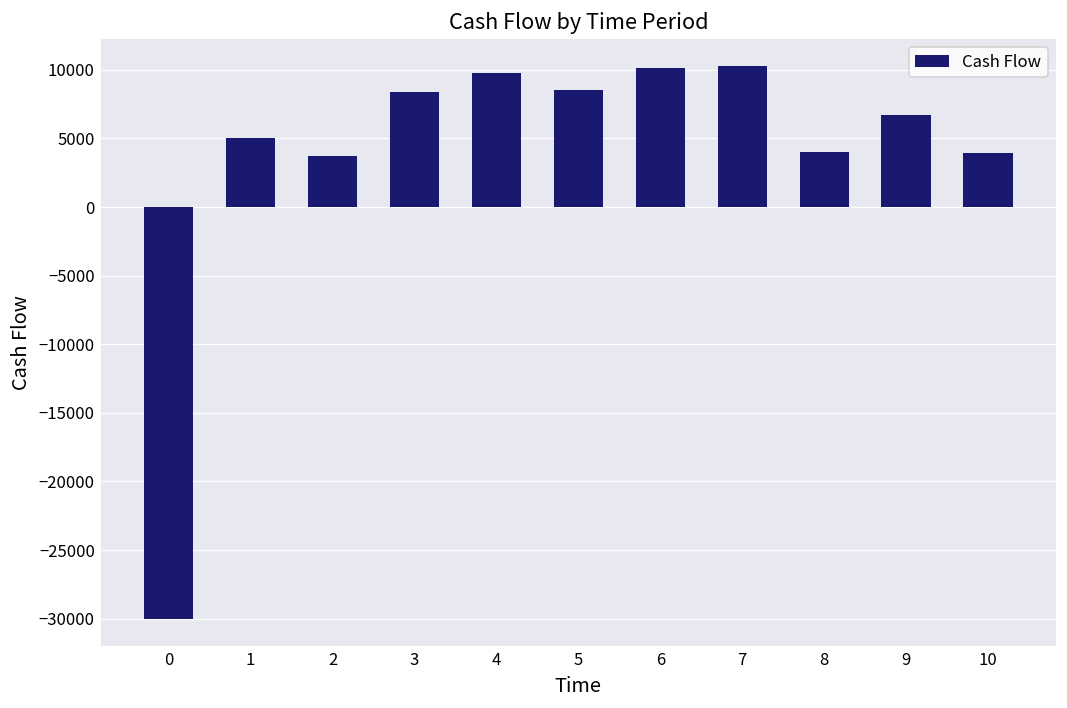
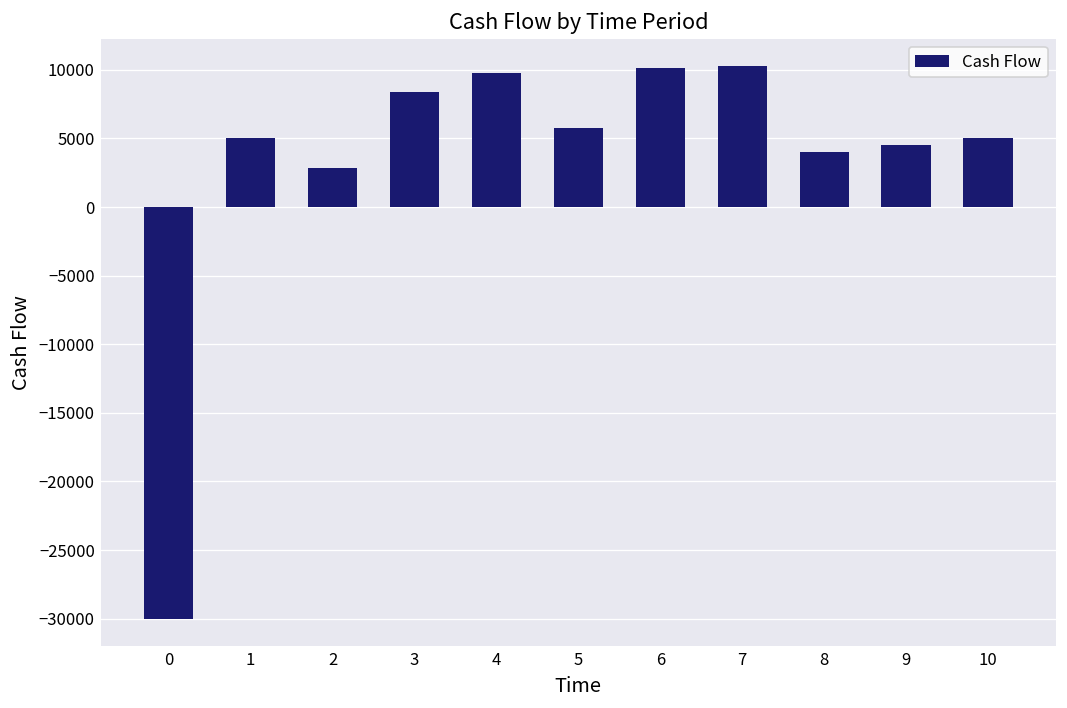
  {
    "0": -30000,
    "1": 5000,
-   "2": 3800,
+   "2": 2800,
    "3": 8400,
    "4": 9700,
-   "5": 8500,
+   "5": 5800,
    "6": 10100,
    "7": 10300,
    "8": 4000,
-   "9": 6700,
-   "10": 3900
+   "9": 4500,
+   "10": 5000
  }
